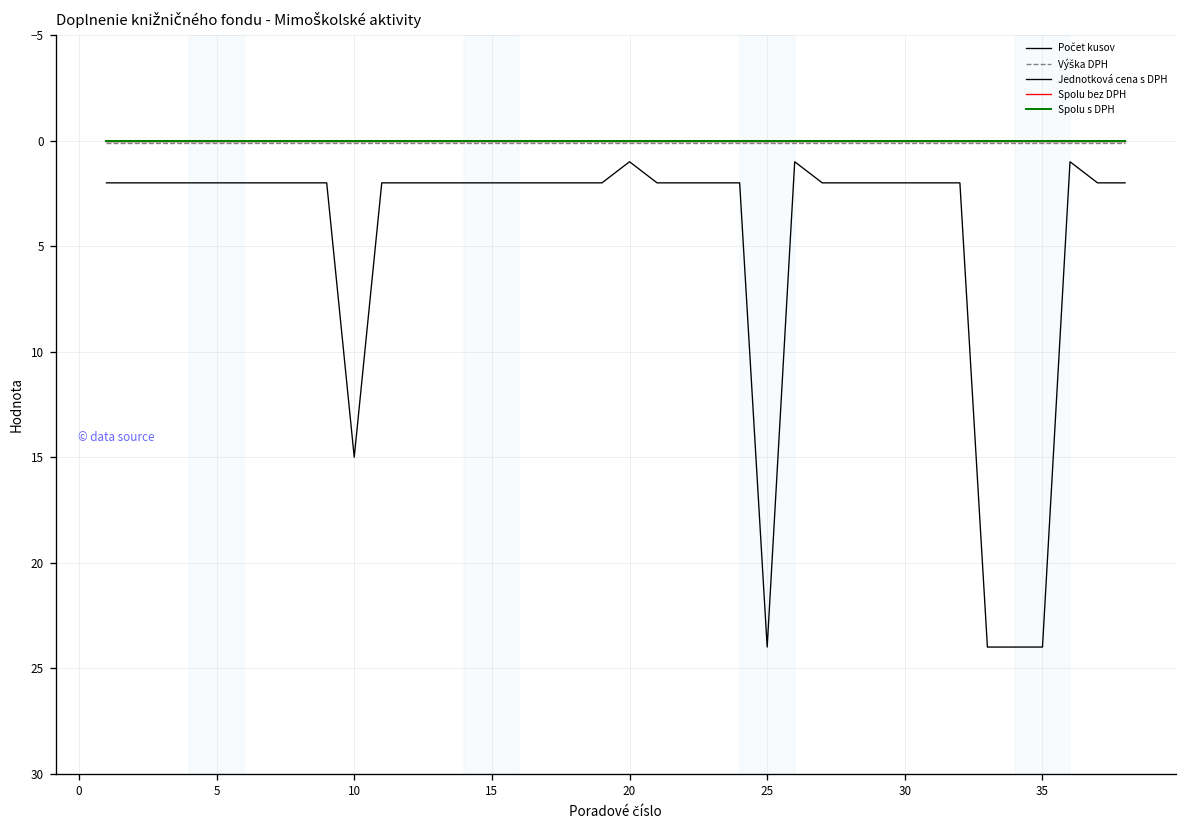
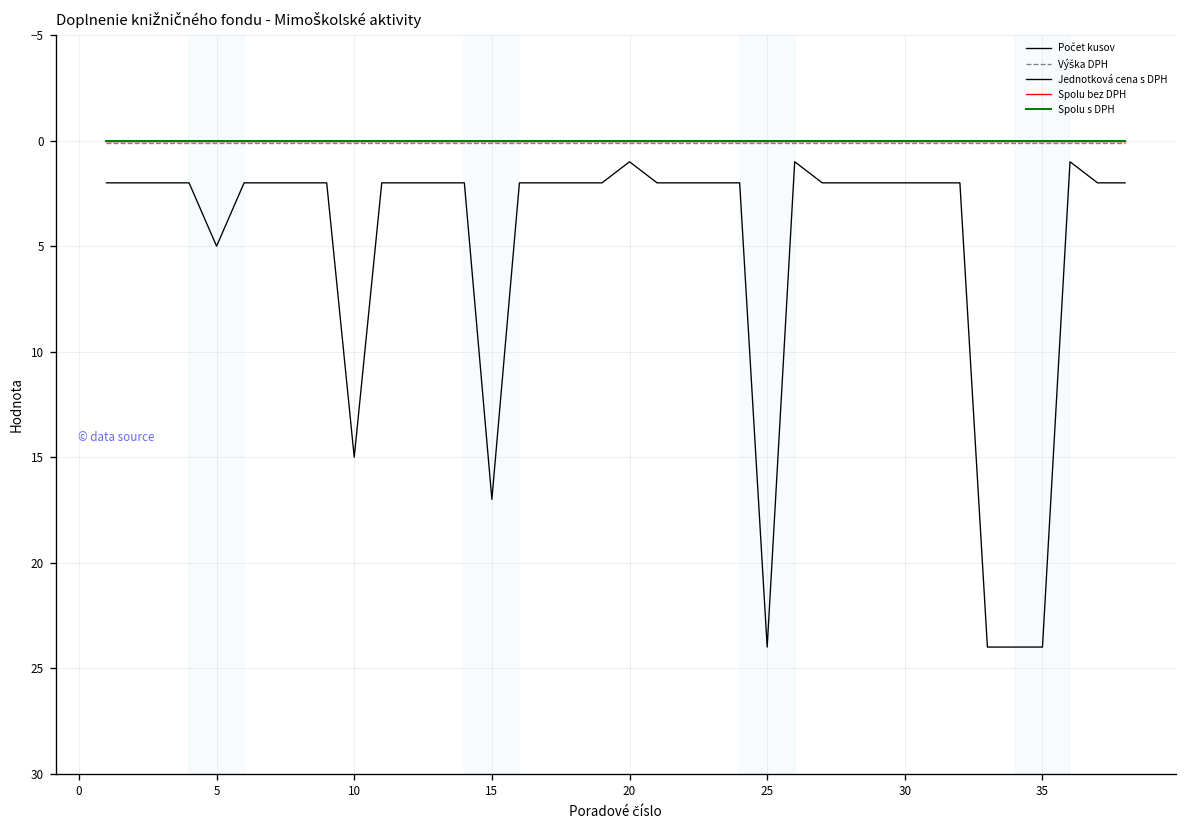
  {
    "Počet kusov": {
-     "5": 2,
+     "5": 5,
      "10": 15,
-     "15": 2,
+     "15": 17,
      "20": 1,
      "25": 24,
      "30": 2,
      "35": 24
    }
  }
